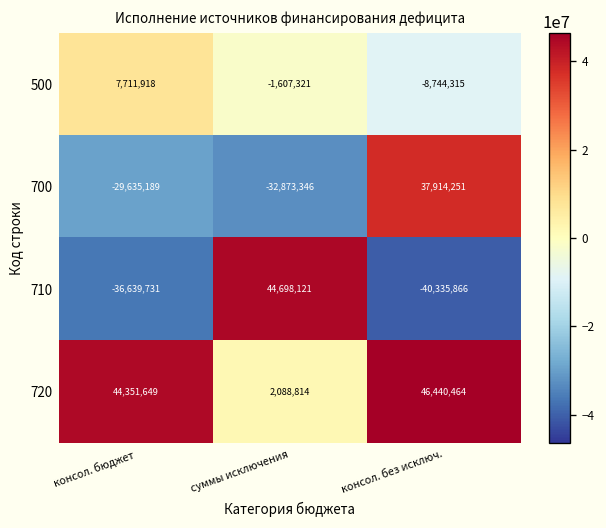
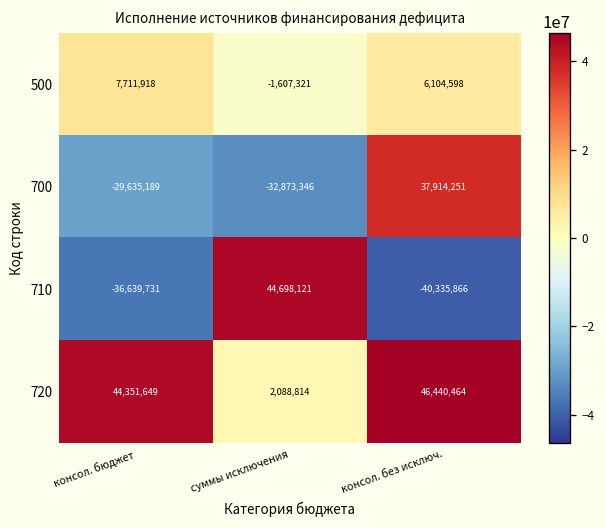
  {
    "500": {
      "консол. бюджет": "7,711,918",
      "суммы исключения": "-1,607,321",
-     "консол. без исключ.": "-8,744,315"
+     "консол. без исключ.": "6,104,598"
    },
    "700": {
      "консол. бюджет": "-29,635,189",
      "суммы исключения": "-32,873,346",
      "консол. без исключ.": "37,914,251"
    },
    "710": {
      "консол. бюджет": "-36,639,731",
      "суммы исключения": "44,698,121",
      "консол. без исключ.": "-40,335,866"
    },
    "720": {
      "консол. бюджет": "44,351,649",
      "суммы исключения": "2,088,814",
      "консол. без исключ.": "46,440,464"
    }
  }
